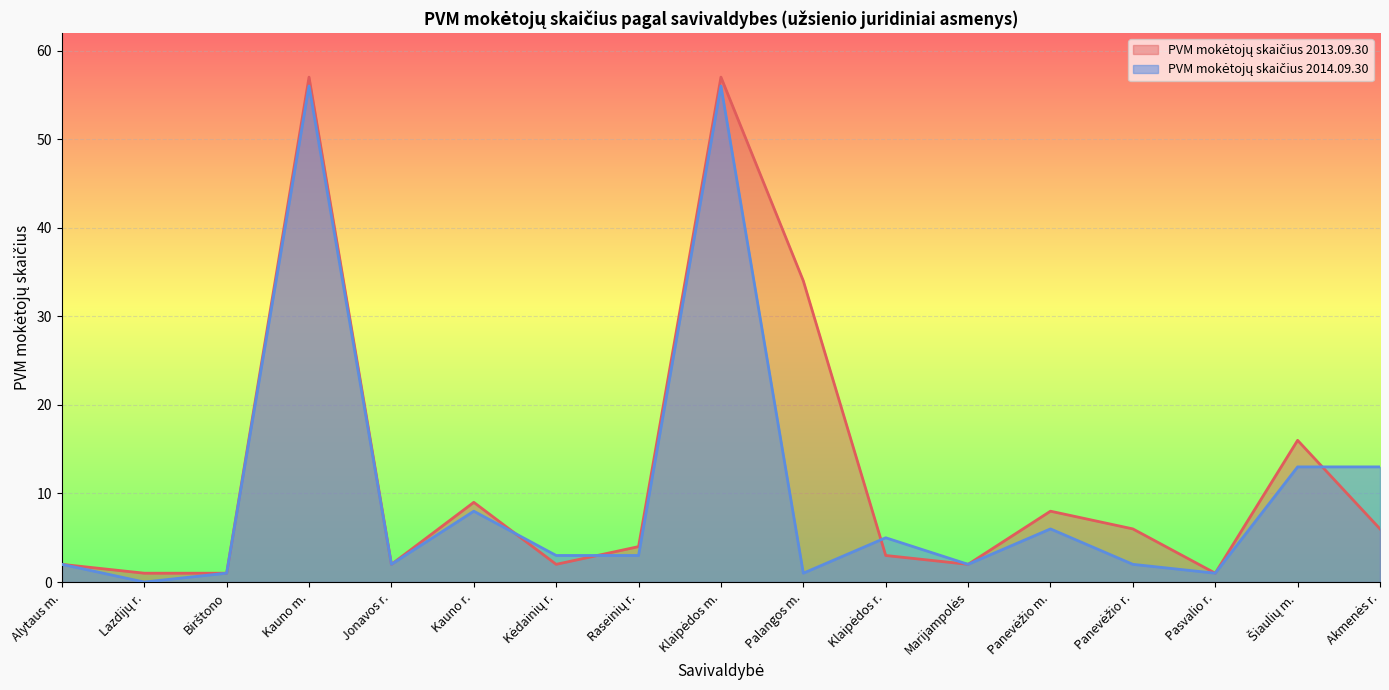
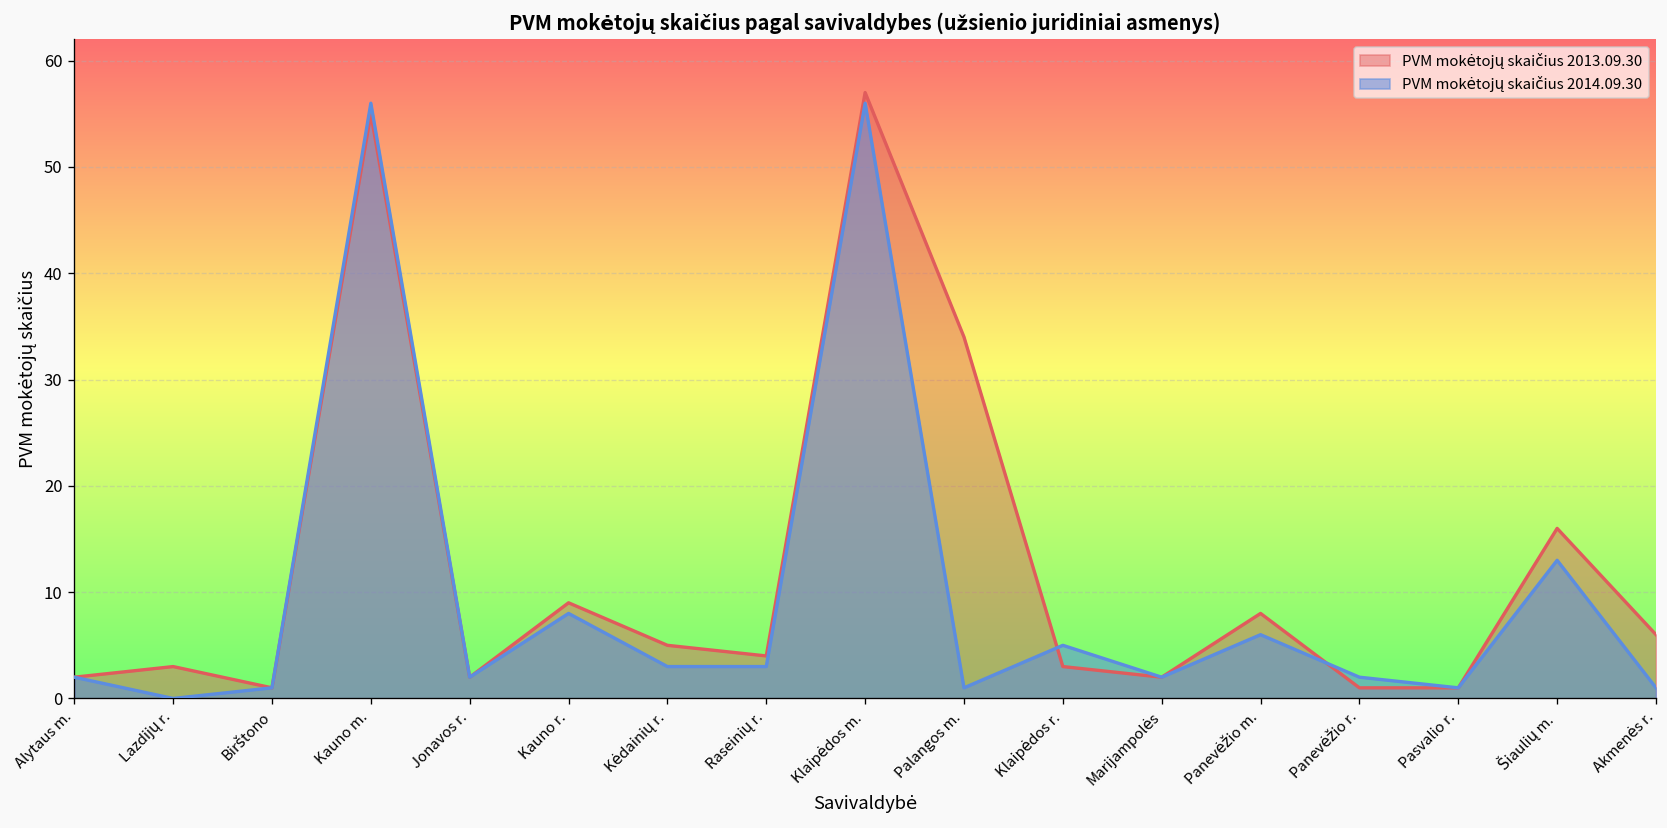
  {
    "PVM mokėtojų skaičius 2013.09.30": {
-     "Lazdijų r.": 1,
-     "Kauno m.": 57,
+     "Lazdijų r.": 3,
+     "Kauno m.": 55,
      "Kauno r.": 9,
-     "Kėdainių r.": 2,
+     "Kėdainių r.": 5,
      "Raseinių r.": 4,
      "Klaipėdos m.": 57,
      "Palangos m.": 34,
      "Klaipėdos r.": 3,
      "Panevėžio m.": 8,
-     "Panevėžio r.": 6,
+     "Panevėžio r.": 1,
      "Šiaulių m.": 16,
      "Akmenės r.": 6
    },
    "PVM mokėtojų skaičius 2014.09.30": {
      "Lazdijų r.": 0,
      "Kauno m.": 56,
      "Kauno r.": 8,
      "Kėdainių r.": 3,
      "Raseinių r.": 3,
      "Klaipėdos m.": 56,
      "Palangos m.": 1,
      "Klaipėdos r.": 5,
      "Panevėžio m.": 6,
      "Panevėžio r.": 2,
      "Šiaulių m.": 13,
-     "Akmenės r.": 13
+     "Akmenės r.": 1
    }
  }
